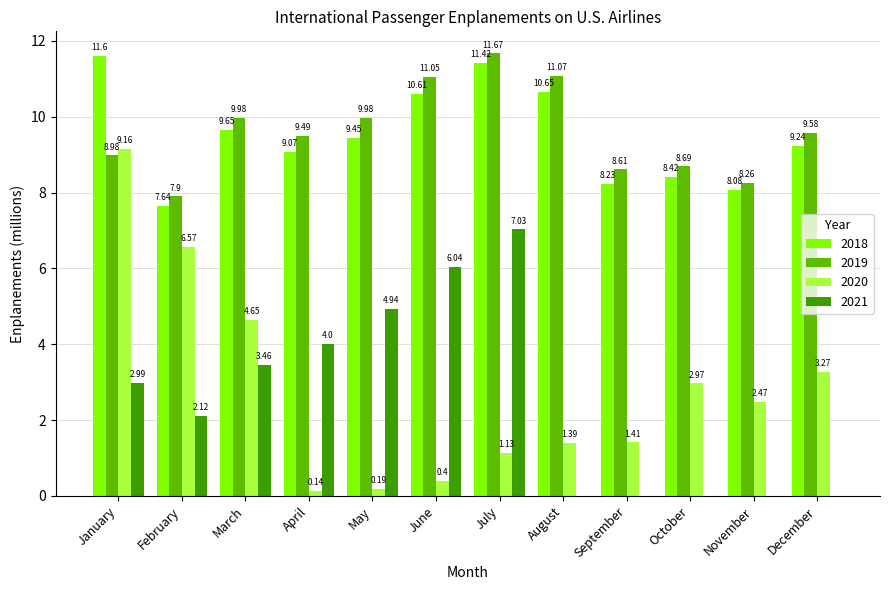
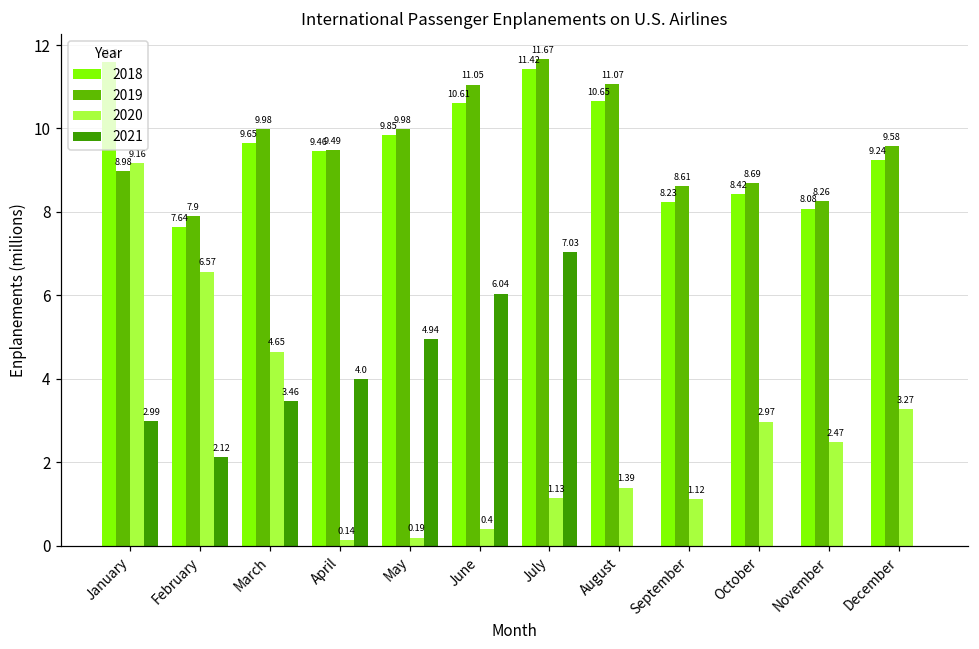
  {
    "2018": {
      "January": 11.6,
      "February": 7.64,
      "March": 9.65,
-     "April": 9.07,
-     "May": 9.45,
+     "April": 9.46,
+     "May": 9.85,
      "June": 10.61,
      "July": 11.42,
      "August": 10.65,
      "September": 8.23,
      "October": 8.42,
      "November": 8.08,
      "December": 9.24
    },
    "2020": {
      "January": 9.16,
      "February": 6.57,
      "March": 4.65,
      "April": 0.14,
      "May": 0.19,
      "June": 0.4,
      "July": 1.13,
      "August": 1.39,
-     "September": 1.41,
+     "September": 1.12,
      "October": 2.97,
      "November": 2.47,
      "December": 3.27
    }
  }
